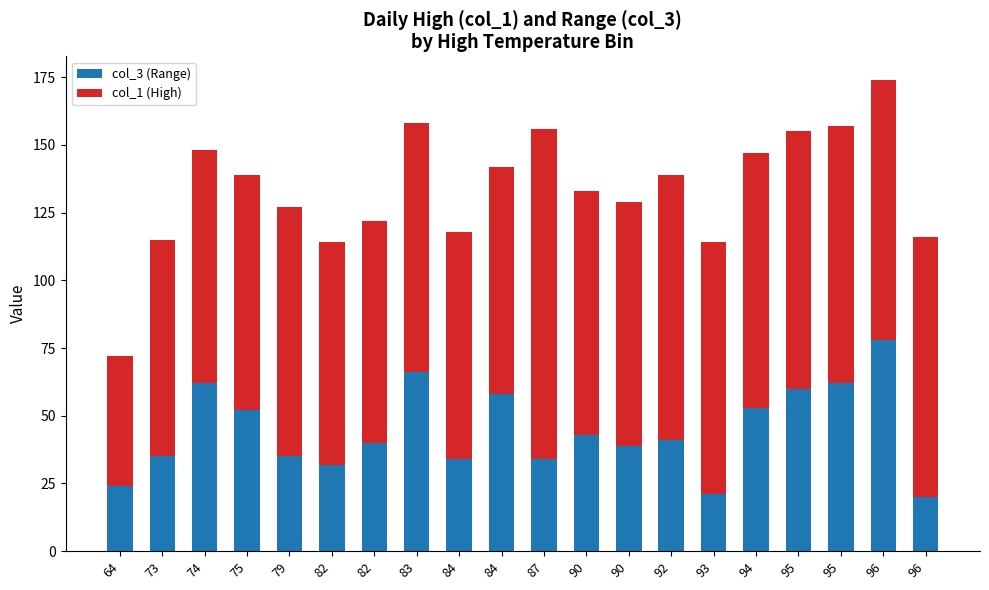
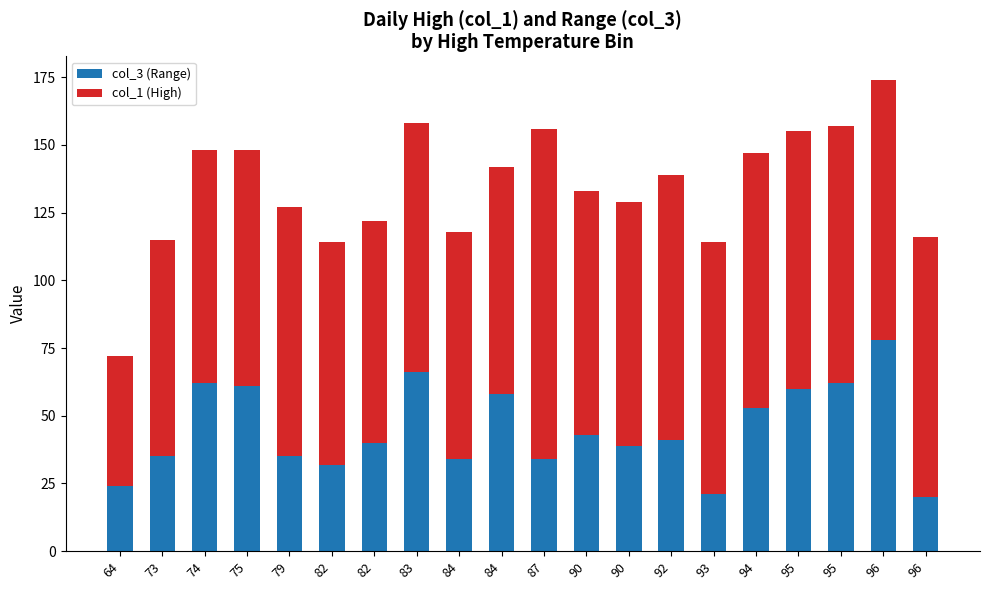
  {
    "col_3 (Range)": {
      "64": 24,
      "73": 35,
      "74": 62,
-     "75": 52,
+     "75": 61,
      "79": 35,
      "83": 66,
      "87": 34,
      "92": 41,
      "93": 21,
      "94": 53
    },
    "col_1 (High)": {
      "64": 48,
      "73": 80,
      "74": 86,
      "75": 87,
      "79": 92,
      "83": 92,
      "87": 122,
      "92": 98,
      "93": 93,
      "94": 94
    }
  }
